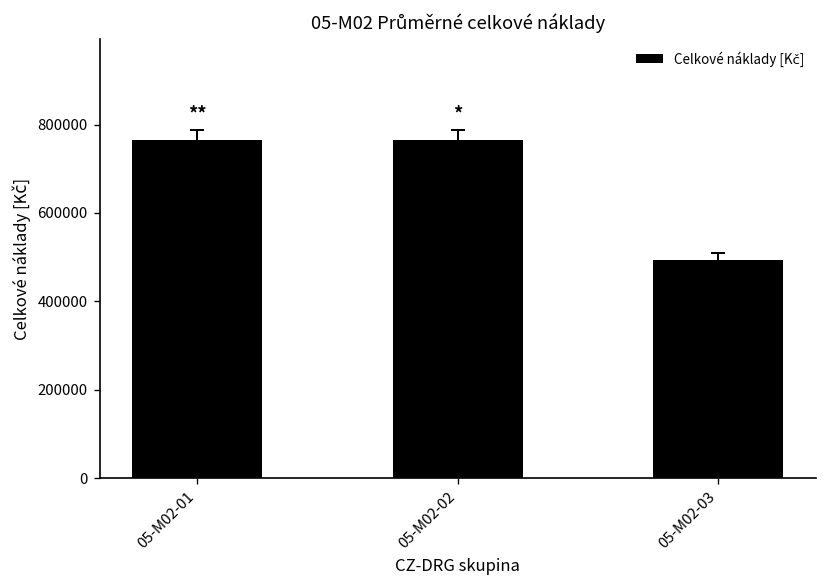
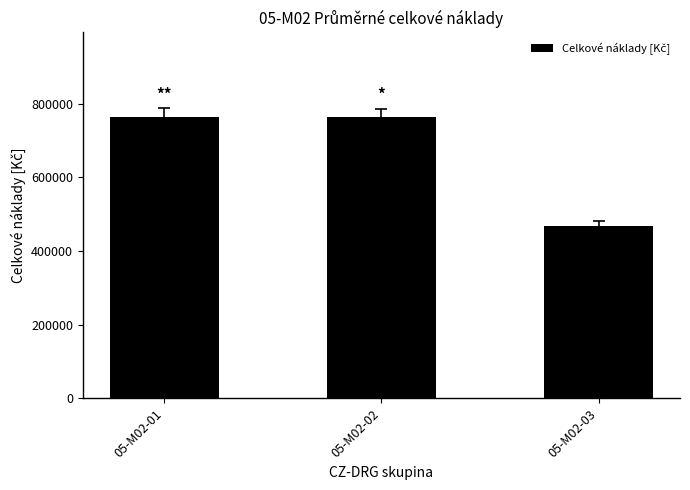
  {
    "Celkové náklady [Kč]": {
      "05-M02-01": 760000,
      "05-M02-02": 760000,
-     "05-M02-03": 490000
+     "05-M02-03": 470000
    }
  }
